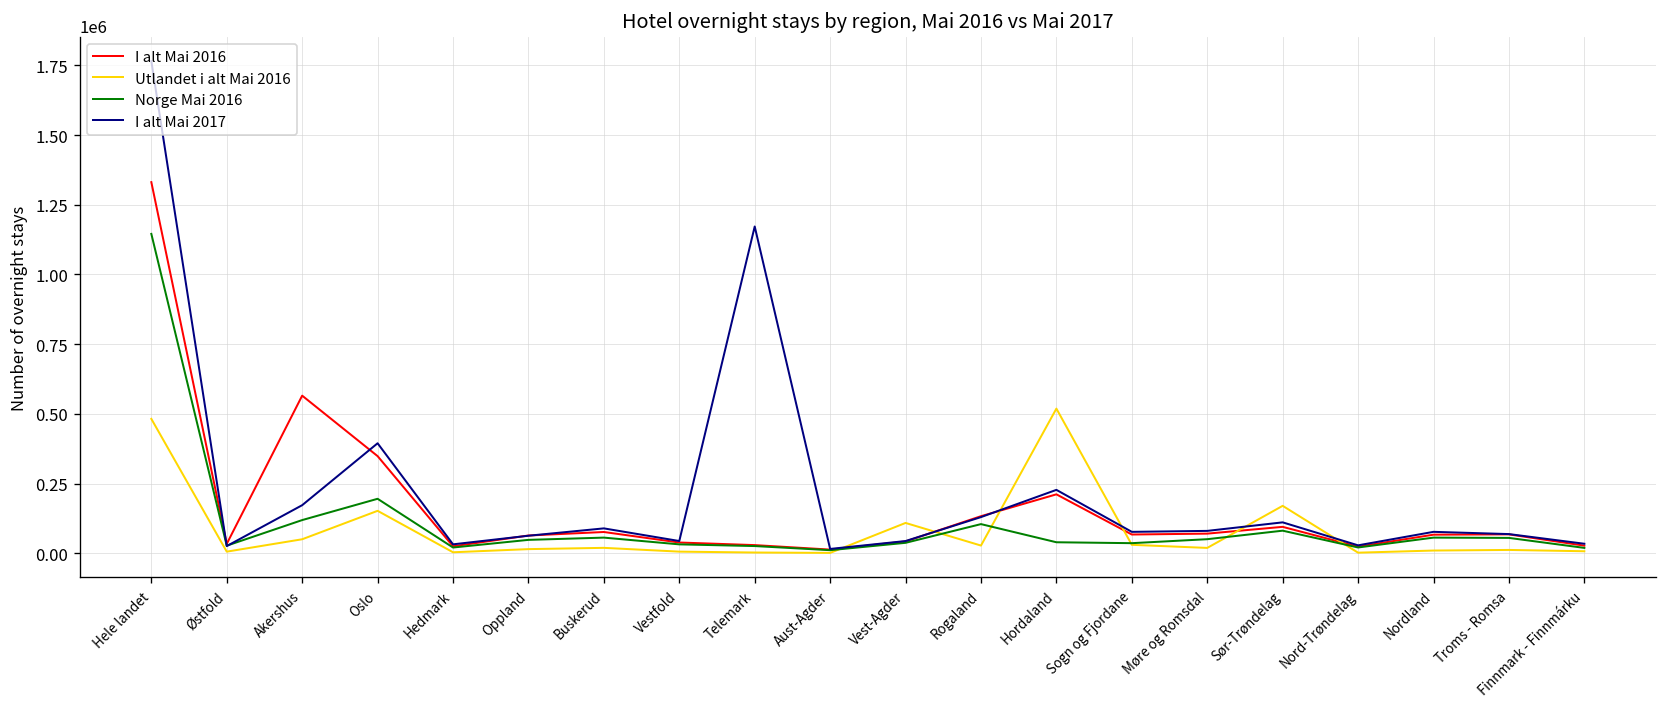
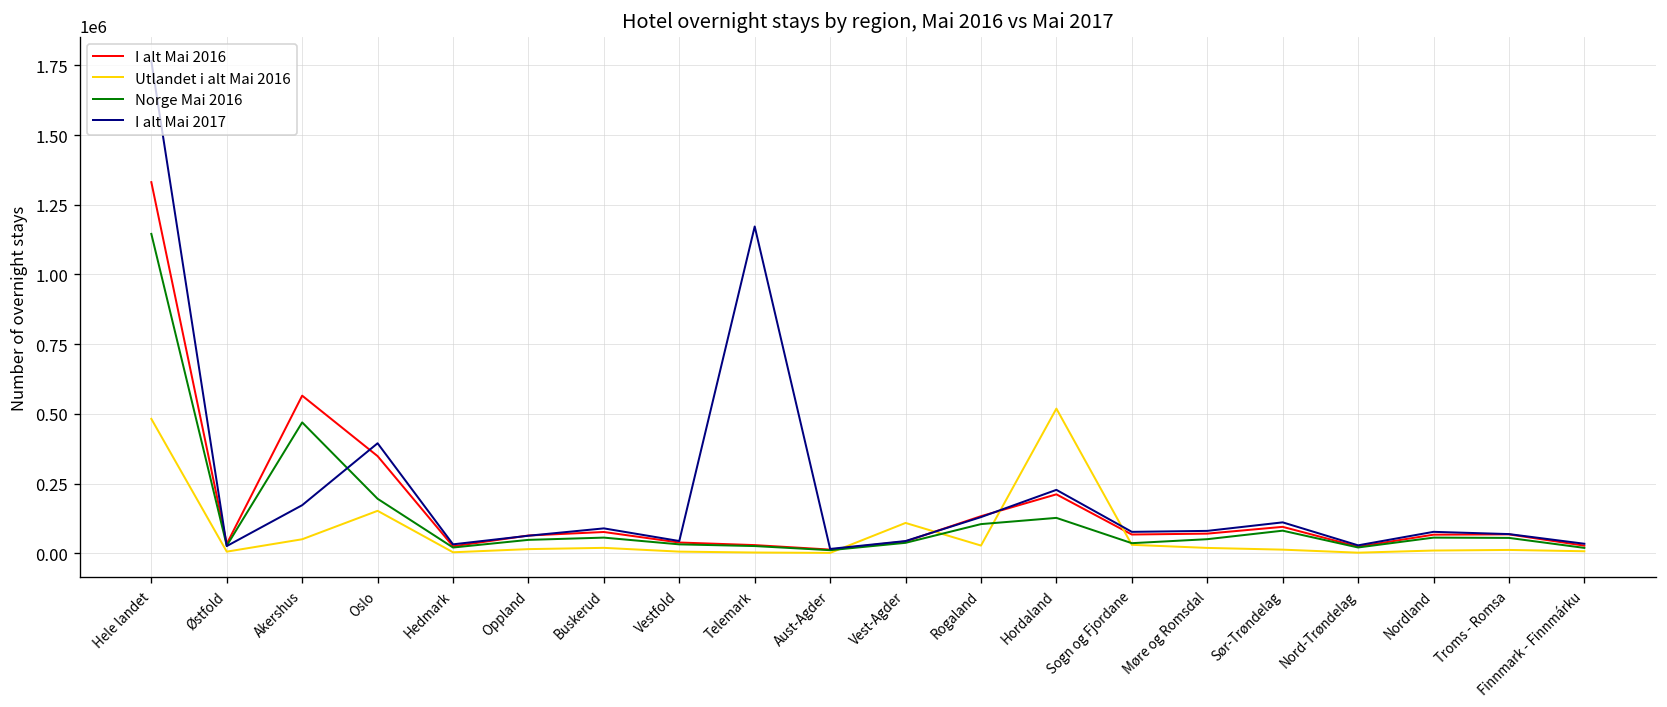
  {
    "I alt Mai 2016": {
      "Hele landet": 1330000,
      "Akershus": 570000,
      "Oslo": 350000,
      "Buskerud": 80000,
      "Hordaland": 210000,
      "Sør-Trøndelag": 100000
    },
    "Utlandet i alt Mai 2016": {
      "Hele landet": 480000,
      "Østfold": 10000,
      "Akershus": 50000,
      "Oslo": 150000,
      "Hedmark": 0,
      "Oppland": 20000,
      "Buskerud": 20000,
      "Vestfold": 10000,
      "Telemark": 0,
      "Vest-Agder": 110000,
      "Rogaland": 30000,
      "Hordaland": 520000,
      "Møre og Romsdal": 20000,
-     "Sør-Trøndelag": 170000,
+     "Sør-Trøndelag": 10000,
      "Nord-Trøndelag": 0,
      "Nordland": 10000,
      "Troms - Romsa": 10000,
      "Finnmark - Finnmárku": 10000
    },
    "Norge Mai 2016": {
      "Hele landet": 1150000,
-     "Akershus": 120000,
+     "Akershus": 470000,
      "Oslo": 200000,
      "Oppland": 50000,
      "Buskerud": 60000,
      "Rogaland": 110000,
-     "Hordaland": 40000,
+     "Hordaland": 130000,
      "Møre og Romsdal": 50000,
      "Sør-Trøndelag": 80000,
      "Troms - Romsa": 60000
    },
    "I alt Mai 2017": {
      "Akershus": 170000,
      "Oslo": 400000,
      "Buskerud": 90000,
      "Telemark": 1170000,
      "Hordaland": 230000,
      "Sør-Trøndelag": 110000
    }
  }
